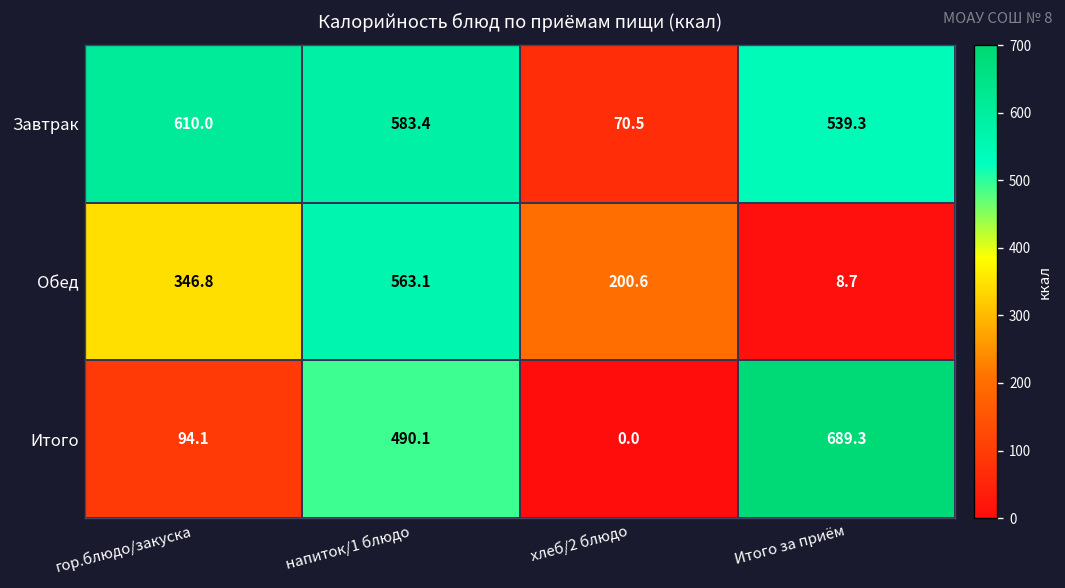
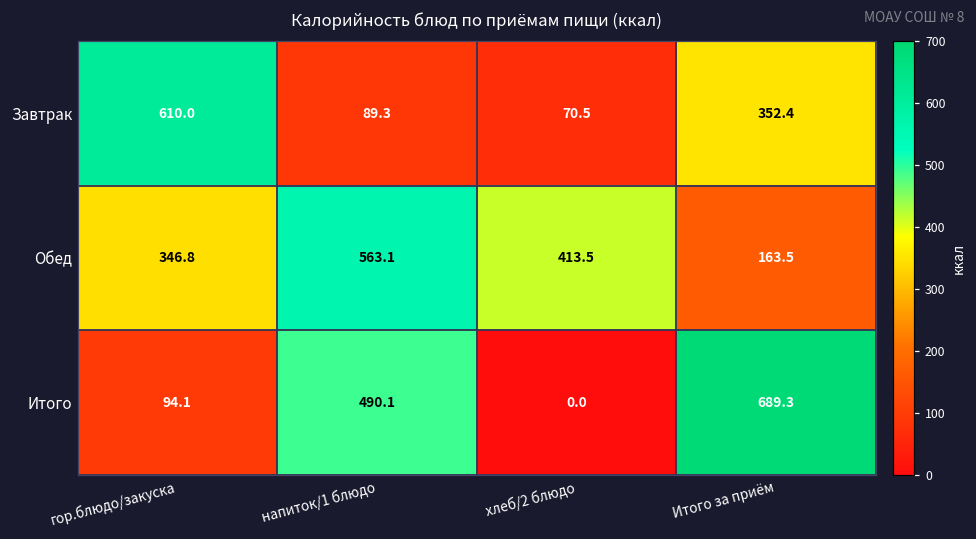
  {
    "Завтрак": {
      "гор.блюдо/закуска": 610.0,
-     "напиток/1 блюдо": 583.4,
+     "напиток/1 блюдо": 89.3,
      "хлеб/2 блюдо": 70.5,
-     "Итого за приём": 539.3
+     "Итого за приём": 352.4
    },
    "Обед": {
      "гор.блюдо/закуска": 346.8,
      "напиток/1 блюдо": 563.1,
-     "хлеб/2 блюдо": 200.6,
-     "Итого за приём": 8.7
+     "хлеб/2 блюдо": 413.5,
+     "Итого за приём": 163.5
    },
    "Итого": {
      "гор.блюдо/закуска": 94.1,
      "напиток/1 блюдо": 490.1,
      "хлеб/2 блюдо": 0.0,
      "Итого за приём": 689.3
    }
  }
